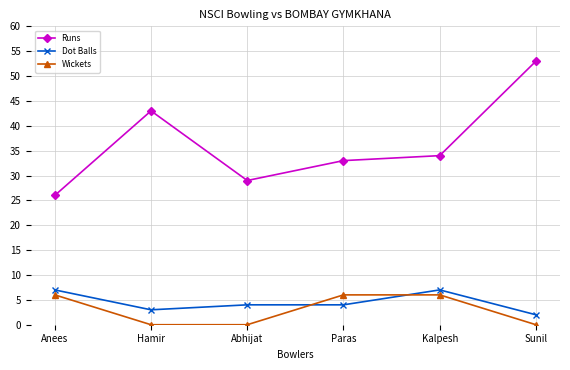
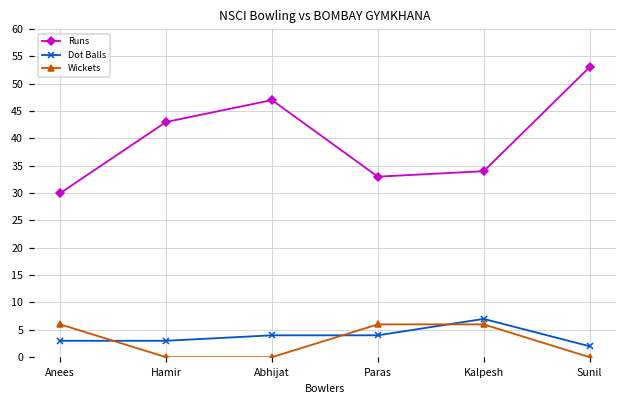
  {
    "Runs": {
-     "Anees": 26,
+     "Anees": 30,
      "Hamir": 43,
-     "Abhijat": 29,
+     "Abhijat": 47,
      "Paras": 33,
      "Kalpesh": 34,
      "Sunil": 53
    },
    "Dot Balls": {
-     "Anees": 7,
+     "Anees": 3,
      "Hamir": 3,
      "Abhijat": 4,
      "Paras": 4,
      "Kalpesh": 7,
      "Sunil": 2
    },
    "Wickets": {
      "Anees": 6,
      "Hamir": 0,
      "Abhijat": 0,
      "Paras": 6,
      "Kalpesh": 6,
      "Sunil": 0
    }
  }
